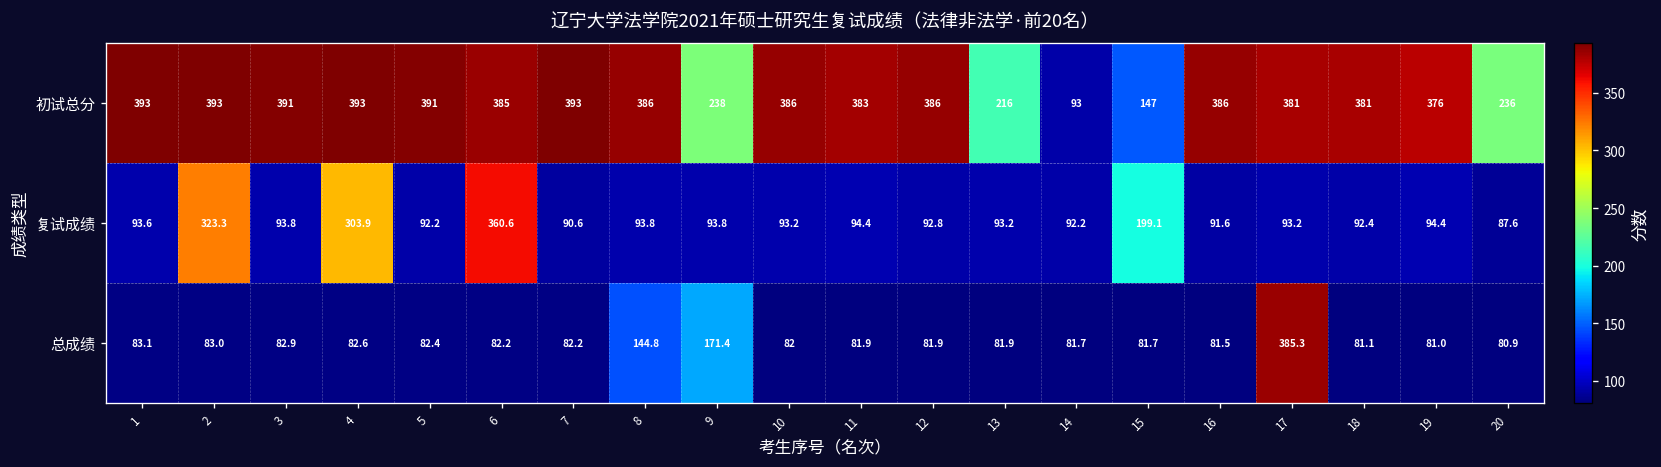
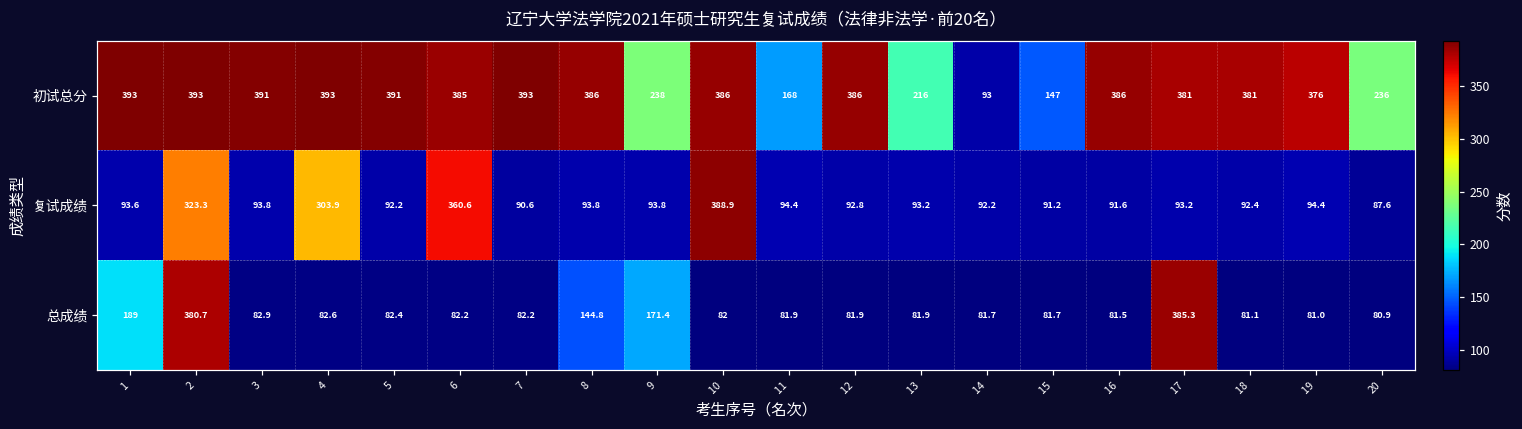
  {
    "初试总分": {
      "1": 393,
      "2": 393,
      "3": 391,
      "4": 393,
      "5": 391,
      "6": 385,
      "7": 393,
      "8": 386,
      "9": 238,
      "10": 386,
-     "11": 383,
+     "11": 168,
      "12": 386,
      "13": 216,
      "14": 93,
      "15": 147,
      "16": 386,
      "17": 381,
      "18": 381,
      "19": 376,
      "20": 236
    },
    "复试成绩": {
      "1": 93.6,
      "2": 323.3,
      "3": 93.8,
      "4": 303.9,
      "5": 92.2,
      "6": 360.6,
      "7": 90.6,
      "8": 93.8,
      "9": 93.8,
-     "10": 93.2,
+     "10": 388.9,
      "11": 94.4,
      "12": 92.8,
      "13": 93.2,
      "14": 92.2,
-     "15": 199.1,
+     "15": 91.2,
      "16": 91.6,
      "17": 93.2,
      "18": 92.4,
      "19": 94.4,
      "20": 87.6
    },
    "总成绩": {
-     "1": 83.1,
-     "2": 83.0,
+     "1": 189,
+     "2": 380.7,
      "3": 82.9,
      "4": 82.6,
      "5": 82.4,
      "6": 82.2,
      "7": 82.2,
      "8": 144.8,
      "9": 171.4,
      "10": 82,
      "11": 81.9,
      "12": 81.9,
      "13": 81.9,
      "14": 81.7,
      "15": 81.7,
      "16": 81.5,
      "17": 385.3,
      "18": 81.1,
      "19": 81.0,
      "20": 80.9
    }
  }
